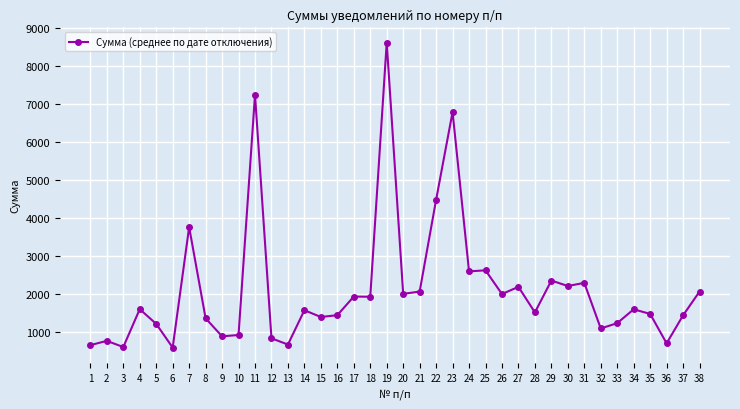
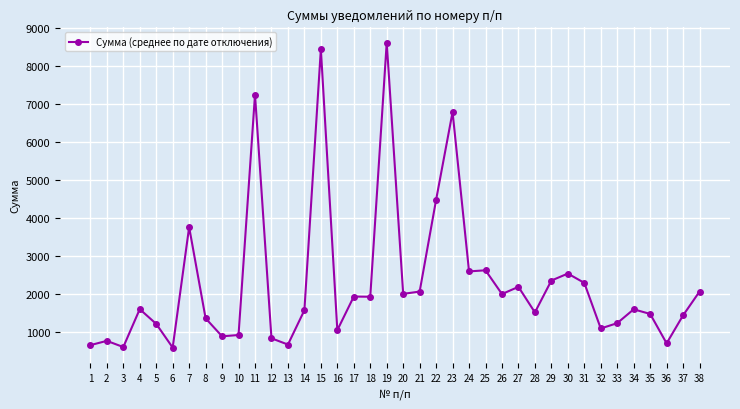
  {
    "1": 700,
    "2": 800,
    "3": 600,
    "4": 1600,
    "5": 1200,
    "6": 600,
    "7": 3800,
    "8": 1400,
    "9": 900,
    "10": 900,
    "11": 7300,
    "12": 800,
    "13": 700,
    "14": 1600,
-   "15": 1400,
-   "16": 1400,
+   "15": 8400,
+   "16": 1100,
    "17": 1900,
    "18": 1900,
    "19": 8600,
    "20": 2000,
    "21": 2100,
    "22": 4500,
    "23": 6800,
    "24": 2600,
    "25": 2600,
    "26": 2000,
    "27": 2200,
    "28": 1500,
    "29": 2400,
-   "30": 2200,
+   "30": 2500,
    "31": 2300,
    "32": 1100,
    "33": 1200,
    "34": 1600,
    "35": 1500,
    "36": 700,
    "37": 1400,
    "38": 2100
  }
